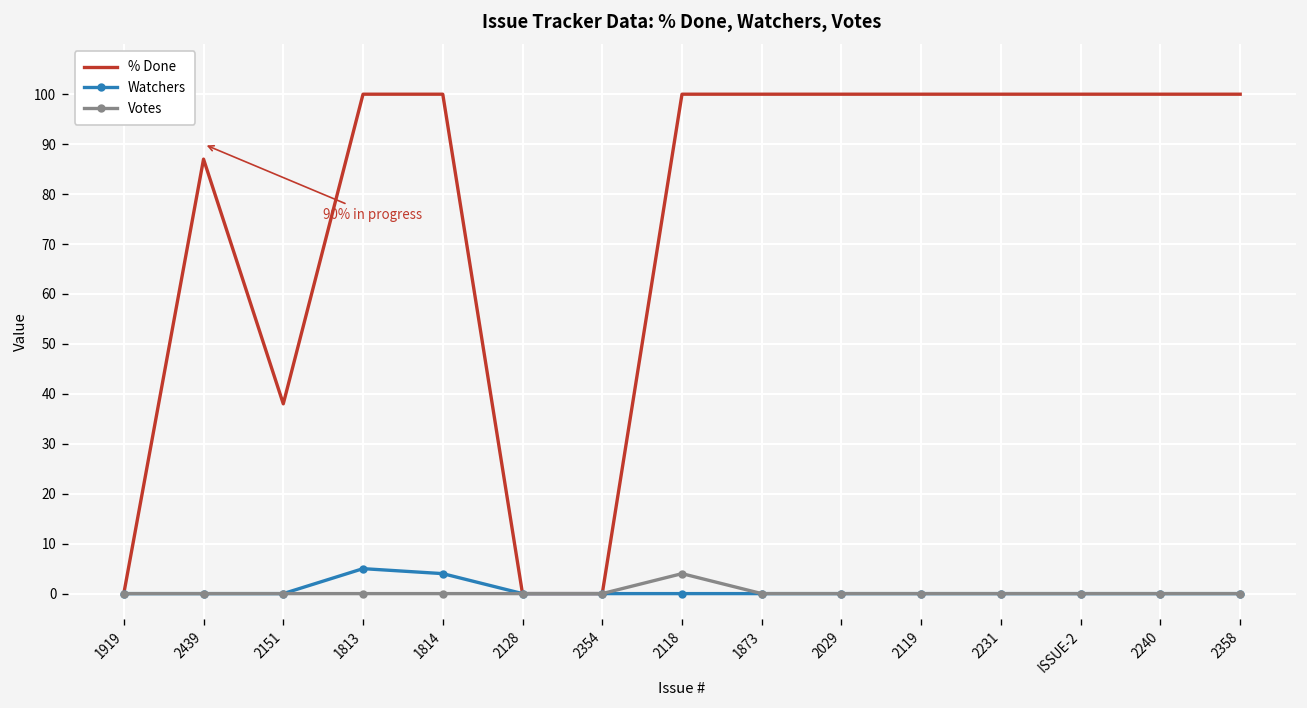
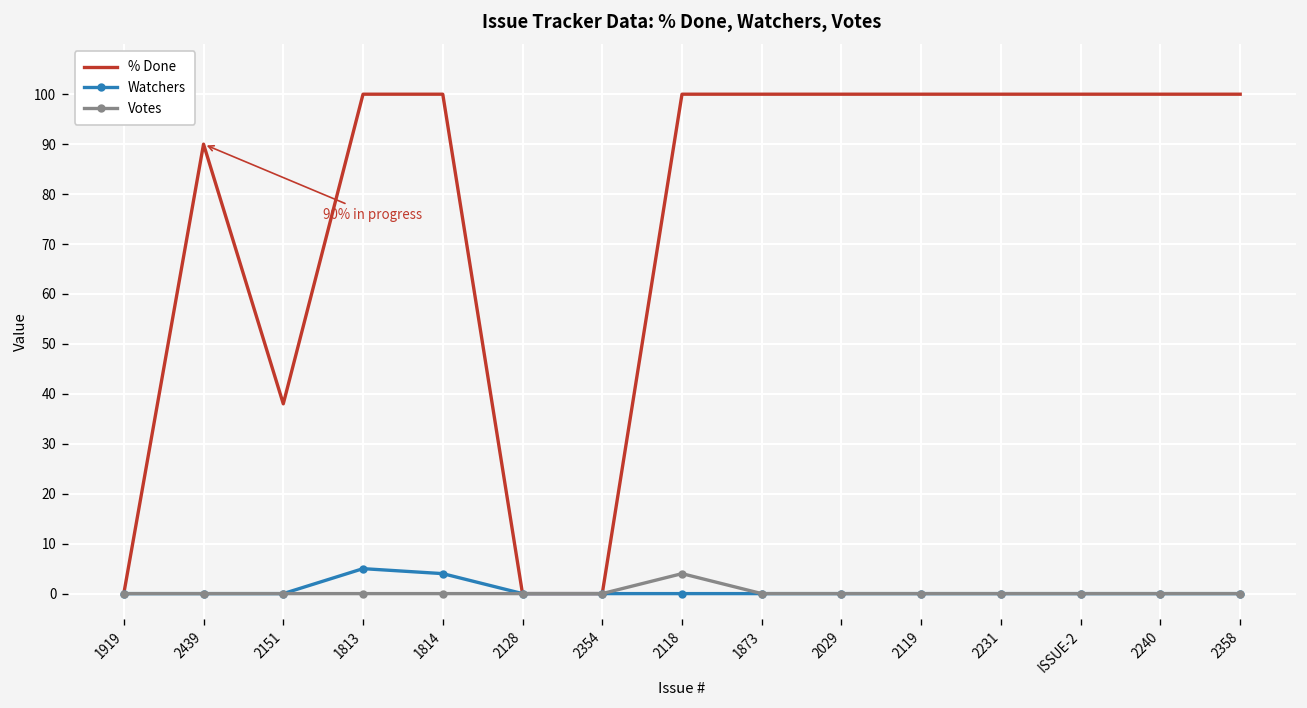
  {
    "% Done": {
-     "2439": 87,
+     "2439": 90,
      "2151": 38,
      "1813": 100,
      "1814": 100,
      "2118": 100,
      "1873": 100,
      "2029": 100,
      "2119": 100,
      "2231": 100,
      "ISSUE-2": 100,
      "2240": 100,
      "2358": 100
    },
    "Watchers": {
      "1813": 5,
      "1814": 4,
      "2118": 0
    },
    "Votes": {
      "1813": 0,
      "1814": 0,
      "2118": 4
    }
  }
